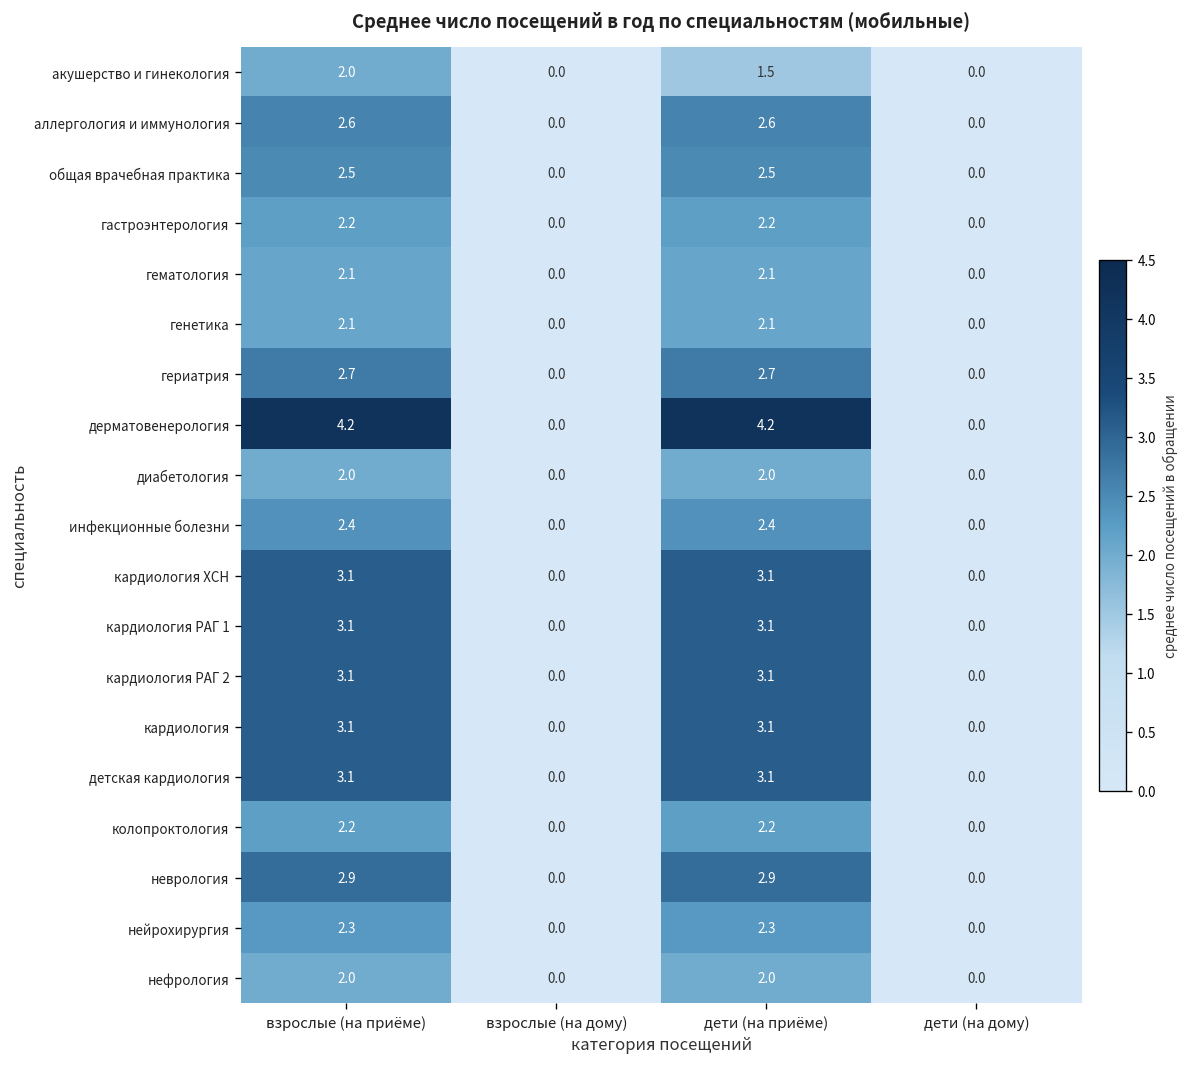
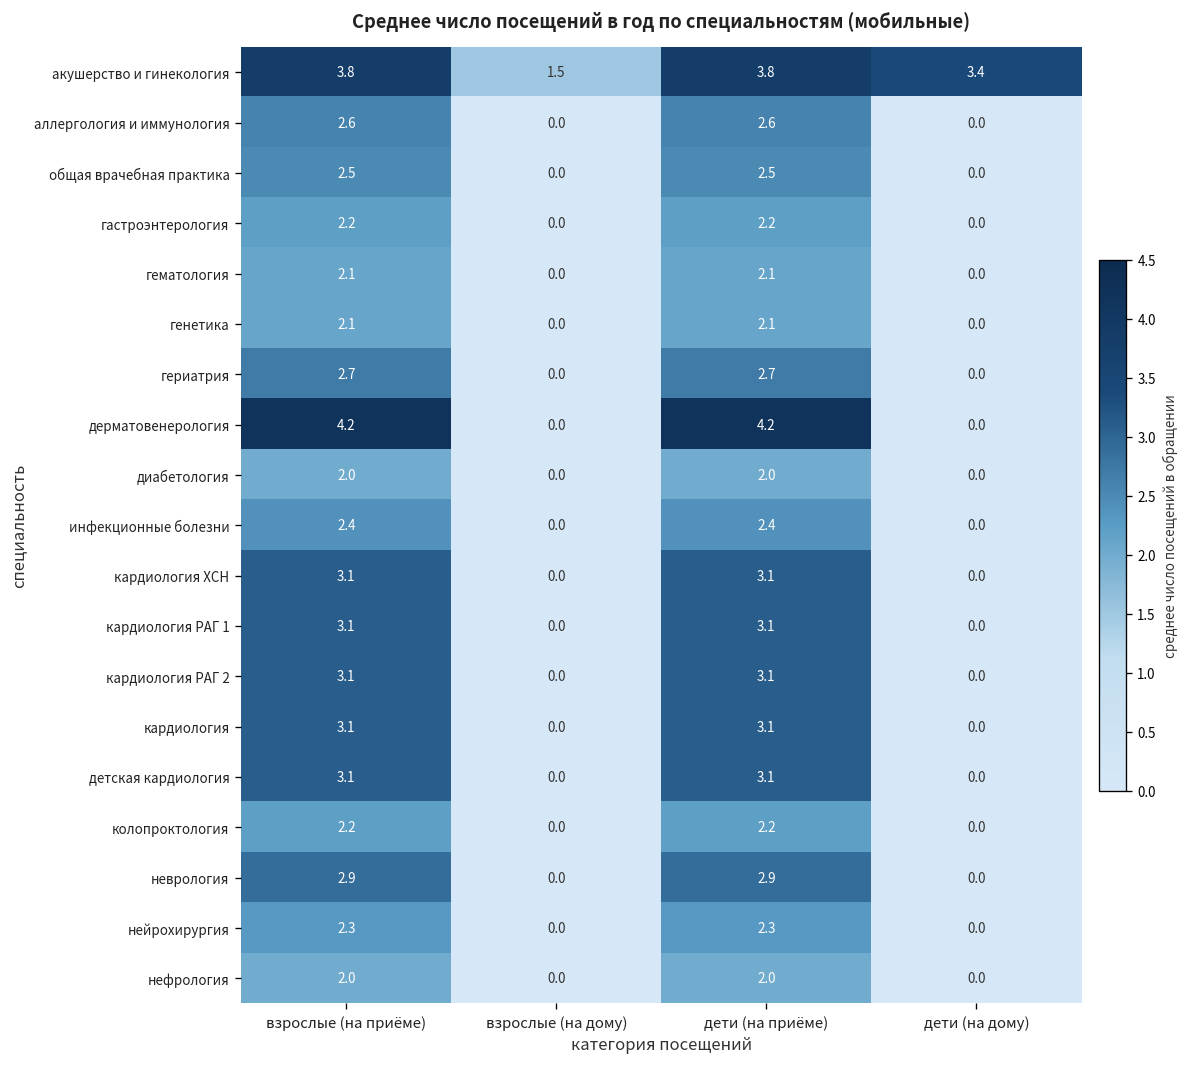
  {
    "акушерство и гинекология": {
-     "взрослые (на приёме)": 2.0,
-     "взрослые (на дому)": 0.0,
-     "дети (на приёме)": 1.5,
-     "дети (на дому)": 0.0
+     "взрослые (на приёме)": 3.8,
+     "взрослые (на дому)": 1.5,
+     "дети (на приёме)": 3.8,
+     "дети (на дому)": 3.4
    },
    "аллергология и иммунология": {
      "взрослые (на приёме)": 2.6,
      "взрослые (на дому)": 0.0,
      "дети (на приёме)": 2.6,
      "дети (на дому)": 0.0
    },
    "общая врачебная практика": {
      "взрослые (на приёме)": 2.5,
      "взрослые (на дому)": 0.0,
      "дети (на приёме)": 2.5,
      "дети (на дому)": 0.0
    },
    "гастроэнтерология": {
      "взрослые (на приёме)": 2.2,
      "взрослые (на дому)": 0.0,
      "дети (на приёме)": 2.2,
      "дети (на дому)": 0.0
    },
    "гематология": {
      "взрослые (на приёме)": 2.1,
      "взрослые (на дому)": 0.0,
      "дети (на приёме)": 2.1,
      "дети (на дому)": 0.0
    },
    "генетика": {
      "взрослые (на приёме)": 2.1,
      "взрослые (на дому)": 0.0,
      "дети (на приёме)": 2.1,
      "дети (на дому)": 0.0
    },
    "гериатрия": {
      "взрослые (на приёме)": 2.7,
      "взрослые (на дому)": 0.0,
      "дети (на приёме)": 2.7,
      "дети (на дому)": 0.0
    },
    "дерматовенерология": {
      "взрослые (на приёме)": 4.2,
      "взрослые (на дому)": 0.0,
      "дети (на приёме)": 4.2,
      "дети (на дому)": 0.0
    },
    "диабетология": {
      "взрослые (на приёме)": 2.0,
      "взрослые (на дому)": 0.0,
      "дети (на приёме)": 2.0,
      "дети (на дому)": 0.0
    },
    "инфекционные болезни": {
      "взрослые (на приёме)": 2.4,
      "взрослые (на дому)": 0.0,
      "дети (на приёме)": 2.4,
      "дети (на дому)": 0.0
    },
    "кардиология ХСН": {
      "взрослые (на приёме)": 3.1,
      "взрослые (на дому)": 0.0,
      "дети (на приёме)": 3.1,
      "дети (на дому)": 0.0
    },
    "кардиология РАГ 1": {
      "взрослые (на приёме)": 3.1,
      "взрослые (на дому)": 0.0,
      "дети (на приёме)": 3.1,
      "дети (на дому)": 0.0
    },
    "кардиология РАГ 2": {
      "взрослые (на приёме)": 3.1,
      "взрослые (на дому)": 0.0,
      "дети (на приёме)": 3.1,
      "дети (на дому)": 0.0
    },
    "кардиология": {
      "взрослые (на приёме)": 3.1,
      "взрослые (на дому)": 0.0,
      "дети (на приёме)": 3.1,
      "дети (на дому)": 0.0
    },
    "детская кардиология": {
      "взрослые (на приёме)": 3.1,
      "взрослые (на дому)": 0.0,
      "дети (на приёме)": 3.1,
      "дети (на дому)": 0.0
    },
    "колопроктология": {
      "взрослые (на приёме)": 2.2,
      "взрослые (на дому)": 0.0,
      "дети (на приёме)": 2.2,
      "дети (на дому)": 0.0
    },
    "неврология": {
      "взрослые (на приёме)": 2.9,
      "взрослые (на дому)": 0.0,
      "дети (на приёме)": 2.9,
      "дети (на дому)": 0.0
    },
    "нейрохирургия": {
      "взрослые (на приёме)": 2.3,
      "взрослые (на дому)": 0.0,
      "дети (на приёме)": 2.3,
      "дети (на дому)": 0.0
    },
    "нефрология": {
      "взрослые (на приёме)": 2.0,
      "взрослые (на дому)": 0.0,
      "дети (на приёме)": 2.0,
      "дети (на дому)": 0.0
    }
  }
